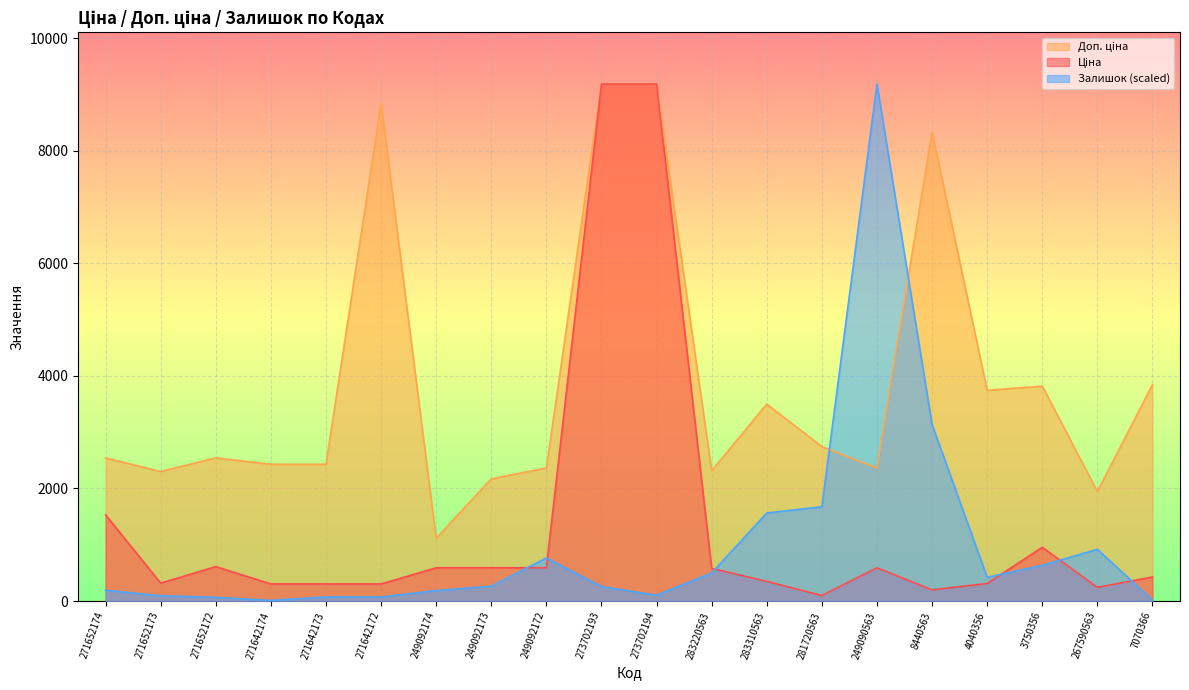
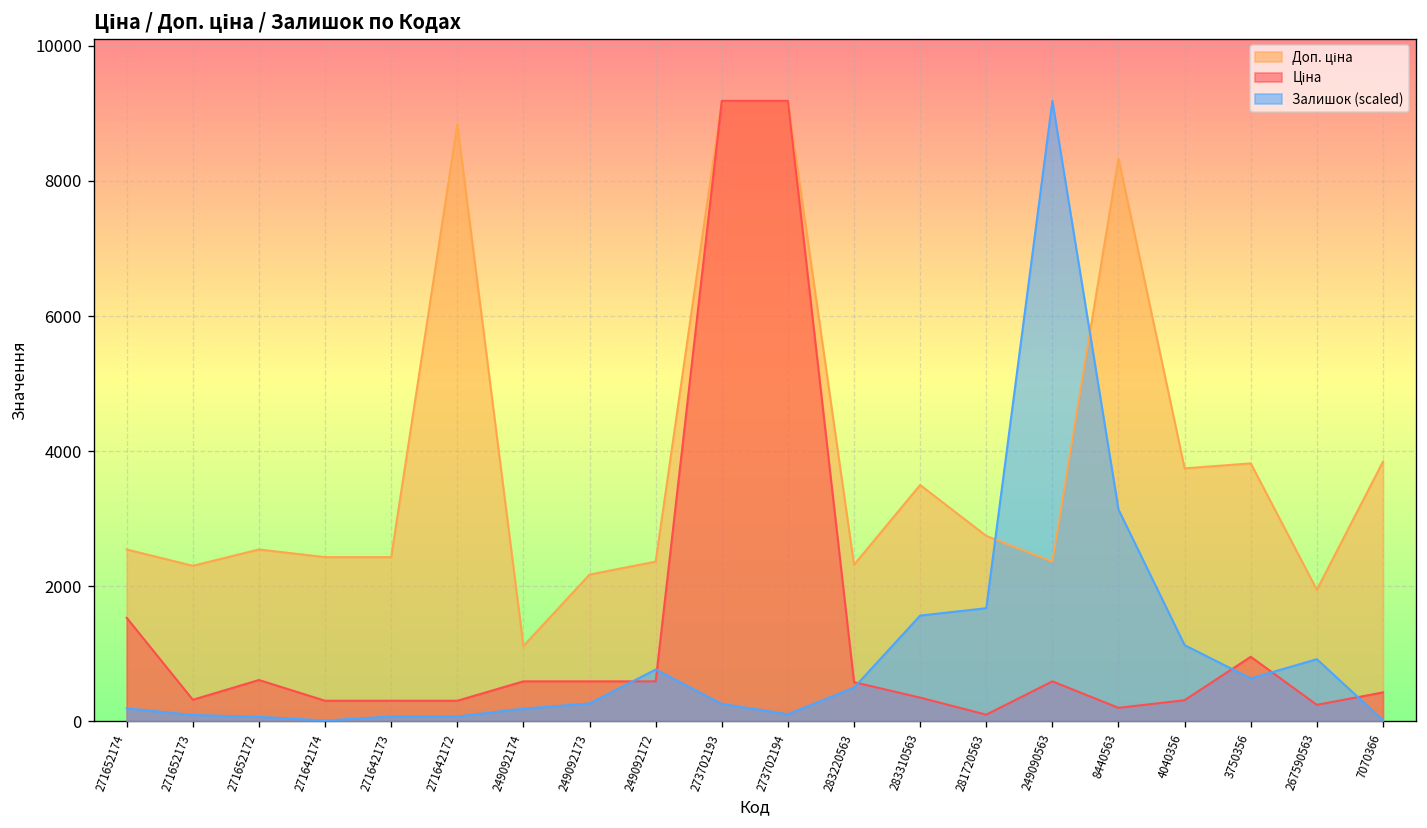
  {
    "Доп. ціна": {
      "271652174": 2500,
      "271652173": 2300,
      "271652172": 2500,
      "271642174": 2400,
      "271642173": 2400,
      "271642172": 8800,
      "249092174": 1100,
      "249092173": 2200,
      "249092172": 2400,
      "283220563": 2300,
      "283310563": 3500,
      "281720563": 2700,
      "249090563": 2400,
      "8440563": 8300,
      "4040356": 3700,
      "3750356": 3800,
      "267590563": 1900,
      "7070366": 3800
    },
    "Ціна": {
      "271652174": 1500,
      "271652173": 300,
      "271652172": 600,
      "271642174": 300,
      "271642173": 300,
      "271642172": 300,
      "249092174": 600,
      "249092173": 600,
      "249092172": 600,
      "283220563": 600,
      "283310563": 300,
      "281720563": 100,
      "249090563": 600,
      "8440563": 200,
      "4040356": 300,
      "3750356": 1000,
      "267590563": 200,
      "7070366": 400
    },
    "Залишок (scaled)": {
      "271652174": 200,
      "271652173": 100,
      "271652172": 100,
      "271642174": 0,
      "271642173": 100,
      "271642172": 100,
      "249092174": 200,
      "249092173": 300,
      "249092172": 800,
      "273702193": 300,
      "273702194": 100,
      "283220563": 500,
      "283310563": 1600,
      "281720563": 1700,
      "249090563": 9200,
      "8440563": 3100,
-     "4040356": 400,
+     "4040356": 1100,
      "3750356": 600,
      "267590563": 900,
      "7070366": 0
    }
  }
